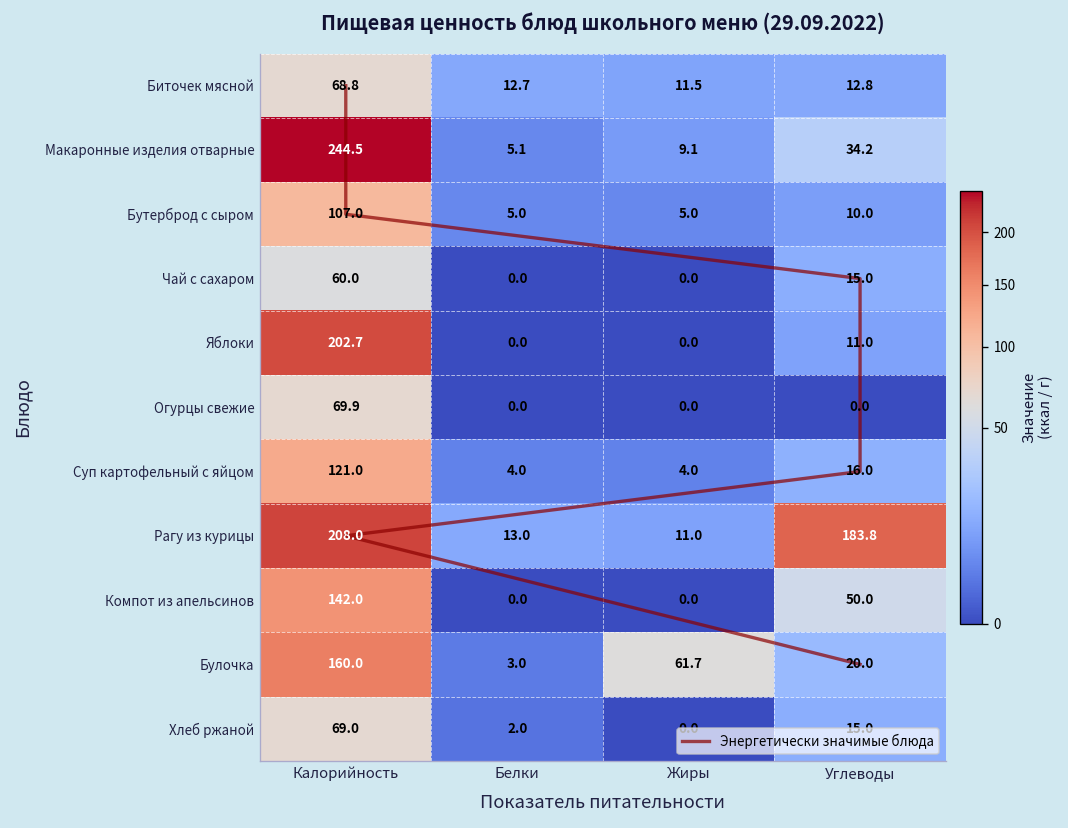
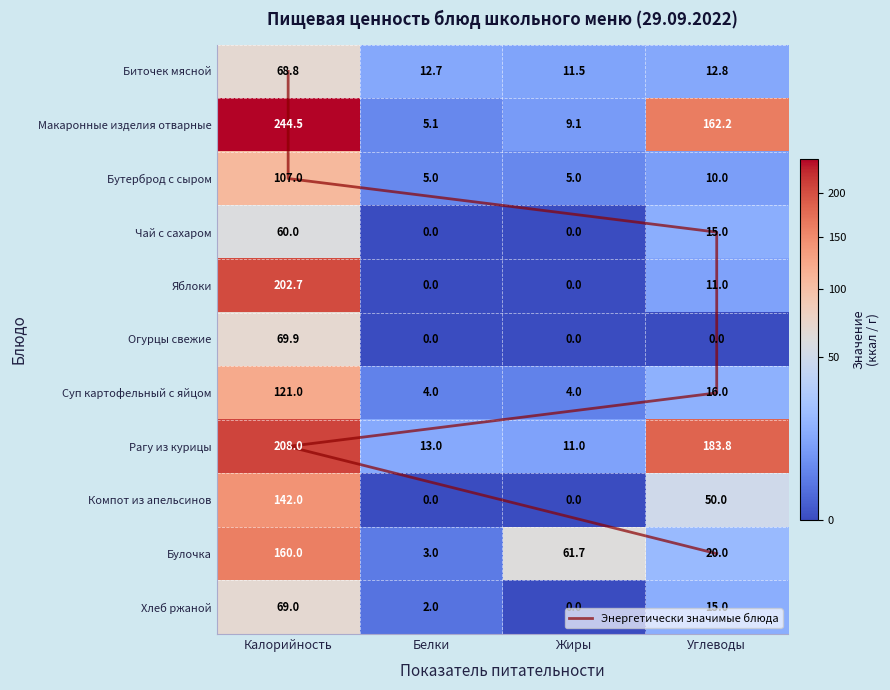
  {
    "Биточек мясной": {
      "Белки": 12.7,
      "Жиры": 11.5,
      "Углеводы": 12.8
    },
    "Макаронные изделия отварные": {
      "Белки": 5.1,
      "Жиры": 9.1,
-     "Углеводы": 34.2
+     "Углеводы": 162.2
    },
    "Бутерброд с сыром": {
      "Белки": 5.0,
      "Жиры": 5.0,
      "Углеводы": 10.0
    },
    "Чай с сахаром": {
      "Калорийность": 60.0,
      "Белки": 0.0,
      "Жиры": 0.0
    },
    "Яблоки": {
      "Калорийность": 202.7,
      "Белки": 0.0,
      "Жиры": 0.0
    },
    "Огурцы свежие": {
      "Калорийность": 69.9,
      "Белки": 0.0,
      "Жиры": 0.0,
      "Углеводы": 0.0
    },
    "Суп картофельный с яйцом": {
      "Калорийность": 121.0,
      "Белки": 4.0,
      "Жиры": 4.0
    },
    "Рагу из курицы": {
      "Белки": 13.0,
      "Жиры": 11.0,
      "Углеводы": 183.8
    },
    "Компот из апельсинов": {
      "Калорийность": 142.0,
      "Белки": 0.0,
      "Жиры": 0.0,
      "Углеводы": 50.0
    },
    "Булочка": {
      "Калорийность": 160.0,
      "Белки": 3.0,
      "Жиры": 61.7
    },
    "Хлеб ржаной": {
      "Калорийность": 69.0,
      "Белки": 2.0
    }
  }
